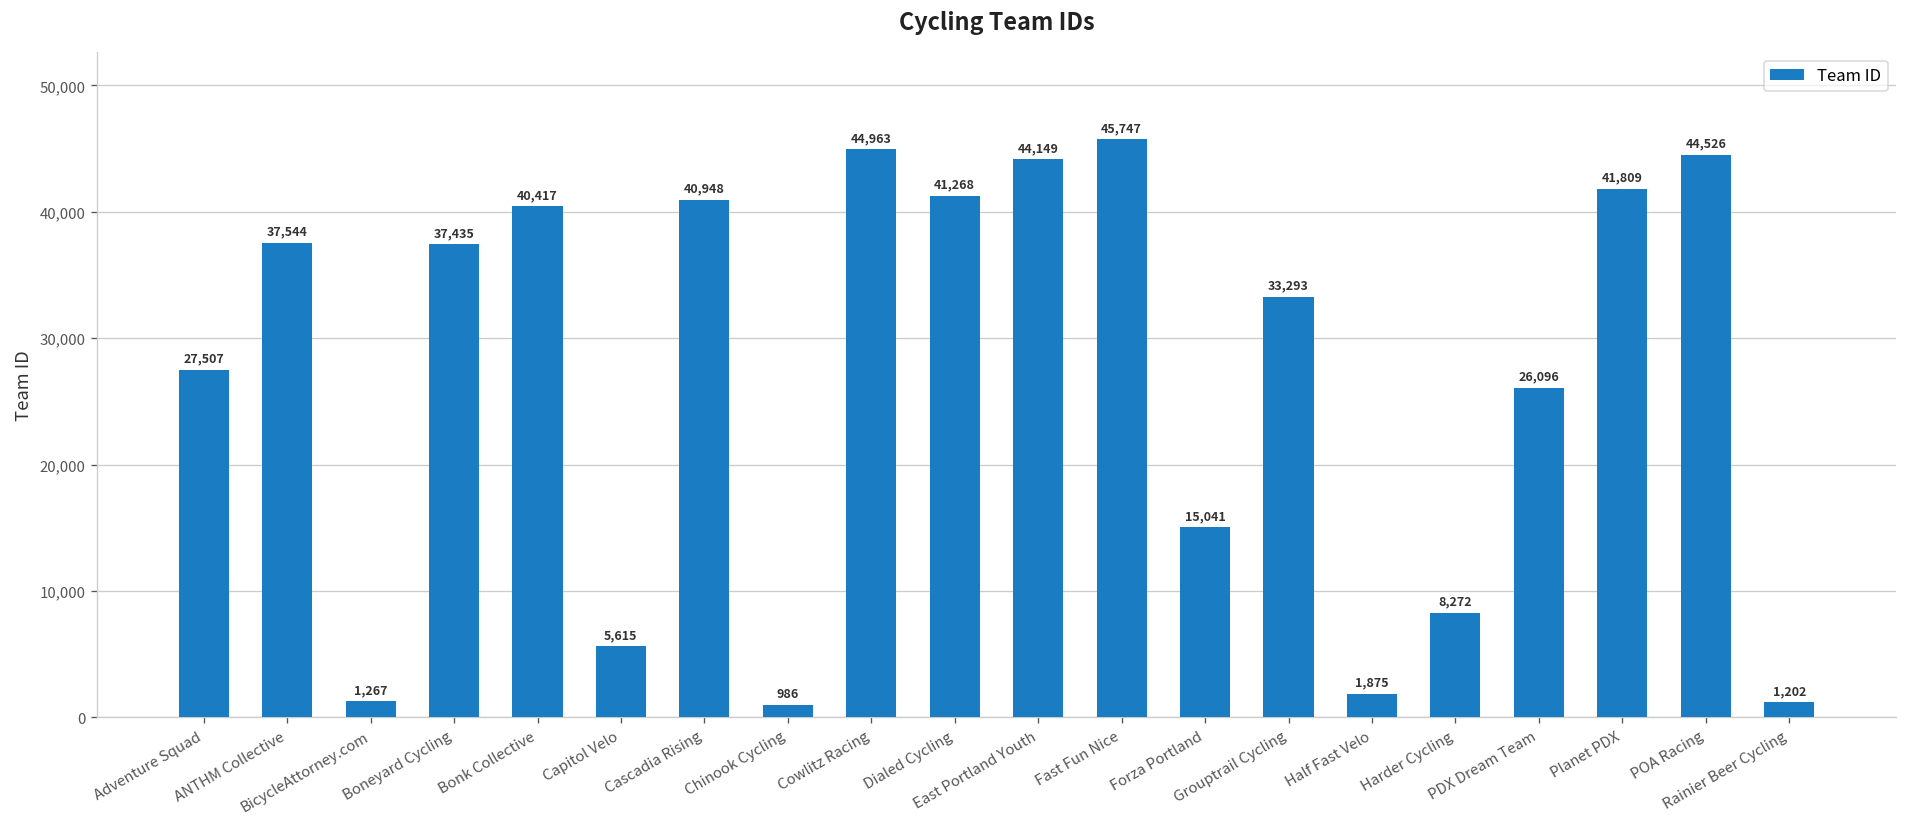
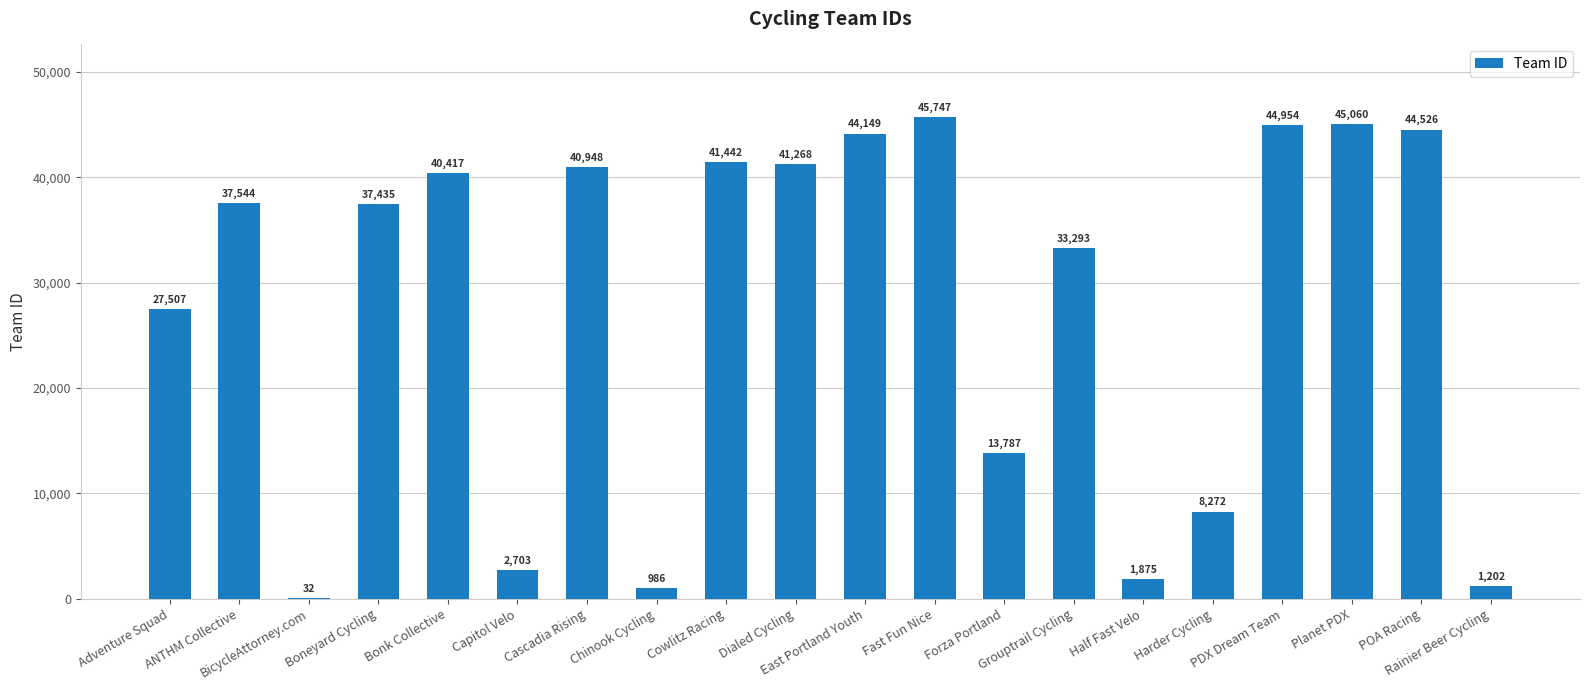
  {
    "Adventure Squad": "27,507",
    "ANTHM Collective": "37,544",
-   "BicycleAttorney.com": "1,267",
+   "BicycleAttorney.com": "32",
    "Boneyard Cycling": "37,435",
    "Bonk Collective": "40,417",
-   "Capitol Velo": "5,615",
+   "Capitol Velo": "2,703",
    "Cascadia Rising": "40,948",
    "Chinook Cycling": "986",
-   "Cowlitz Racing": "44,963",
+   "Cowlitz Racing": "41,442",
    "Dialed Cycling": "41,268",
    "East Portland Youth": "44,149",
    "Fast Fun Nice": "45,747",
-   "Forza Portland": "15,041",
+   "Forza Portland": "13,787",
    "Grouptrail Cycling": "33,293",
    "Half Fast Velo": "1,875",
    "Harder Cycling": "8,272",
-   "PDX Dream Team": "26,096",
-   "Planet PDX": "41,809",
+   "PDX Dream Team": "44,954",
+   "Planet PDX": "45,060",
    "POA Racing": "44,526",
    "Rainier Beer Cycling": "1,202"
  }
